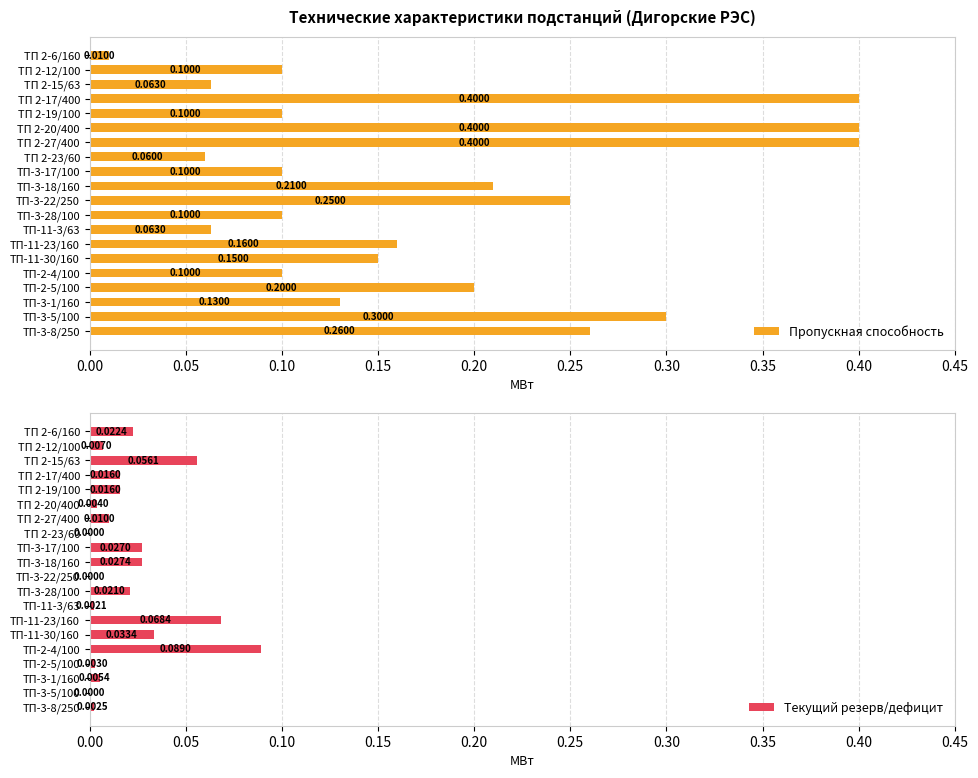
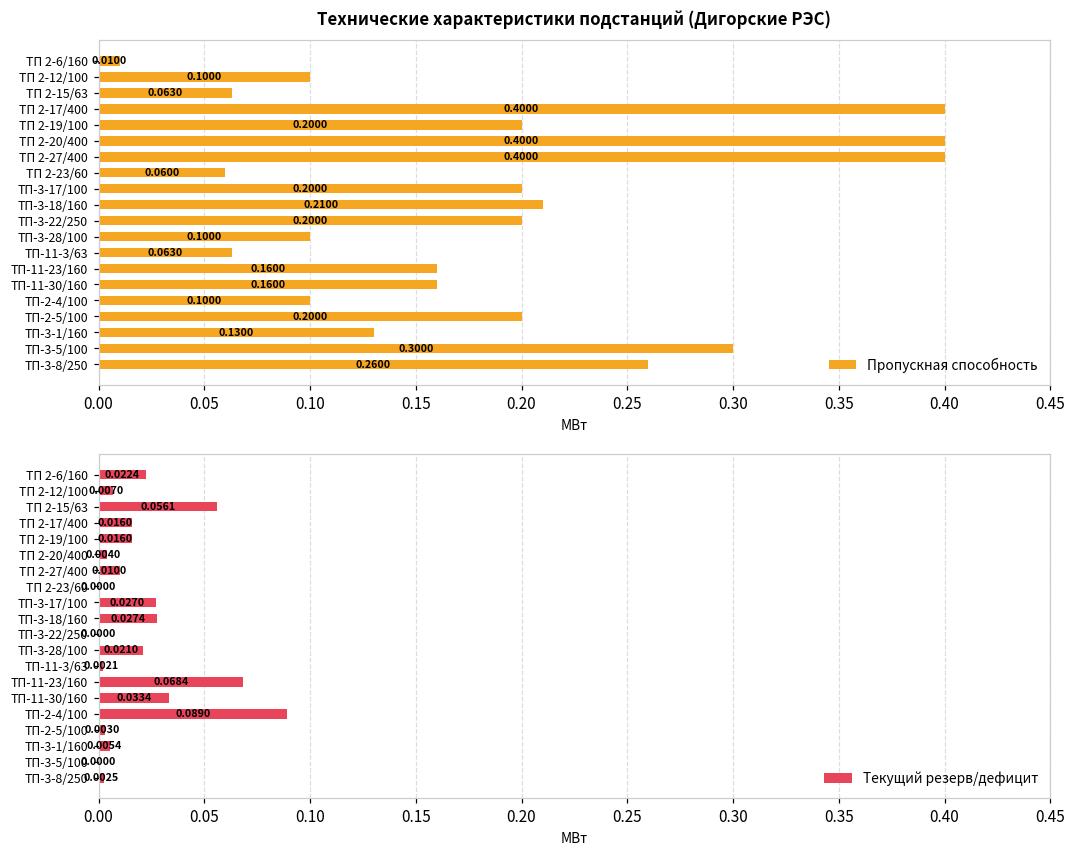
  {
    "Технические характеристики подстанций (Дигорские РЭС)": {
      "ТП 2-6/160": 0.0100,
      "ТП 2-12/100": 0.1000,
      "ТП 2-15/63": 0.0630,
      "ТП 2-17/400": 0.4000,
-     "ТП 2-19/100": 0.1000,
+     "ТП 2-19/100": 0.2000,
      "ТП 2-20/400": 0.4000,
      "ТП 2-27/400": 0.4000,
      "ТП 2-23/60": 0.0600,
-     "ТП-3-17/100": 0.1000,
+     "ТП-3-17/100": 0.2000,
      "ТП-3-18/160": 0.2100,
-     "ТП-3-22/250": 0.2500,
+     "ТП-3-22/250": 0.2000,
      "ТП-3-28/100": 0.1000,
      "ТП-11-3/63": 0.0630,
      "ТП-11-23/160": 0.1600,
-     "ТП-11-30/160": 0.1500,
+     "ТП-11-30/160": 0.1600,
      "ТП-2-4/100": 0.1000,
      "ТП-2-5/100": 0.2000,
      "ТП-3-1/160": 0.1300,
      "ТП-3-5/100": 0.3000,
      "ТП-3-8/250": 0.2600
    }
  }
